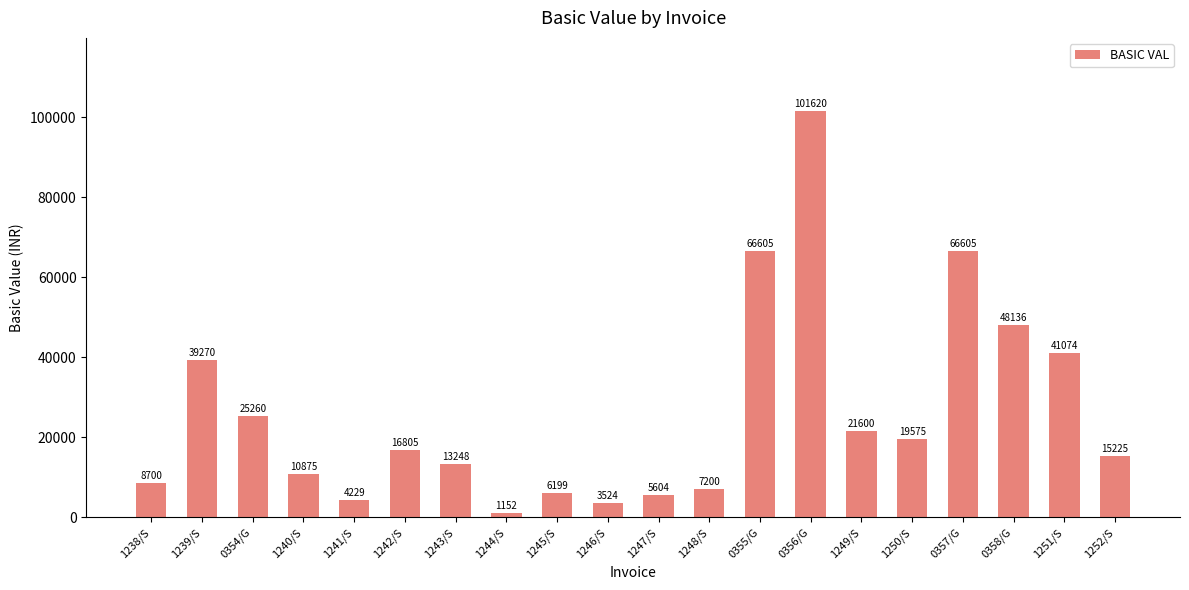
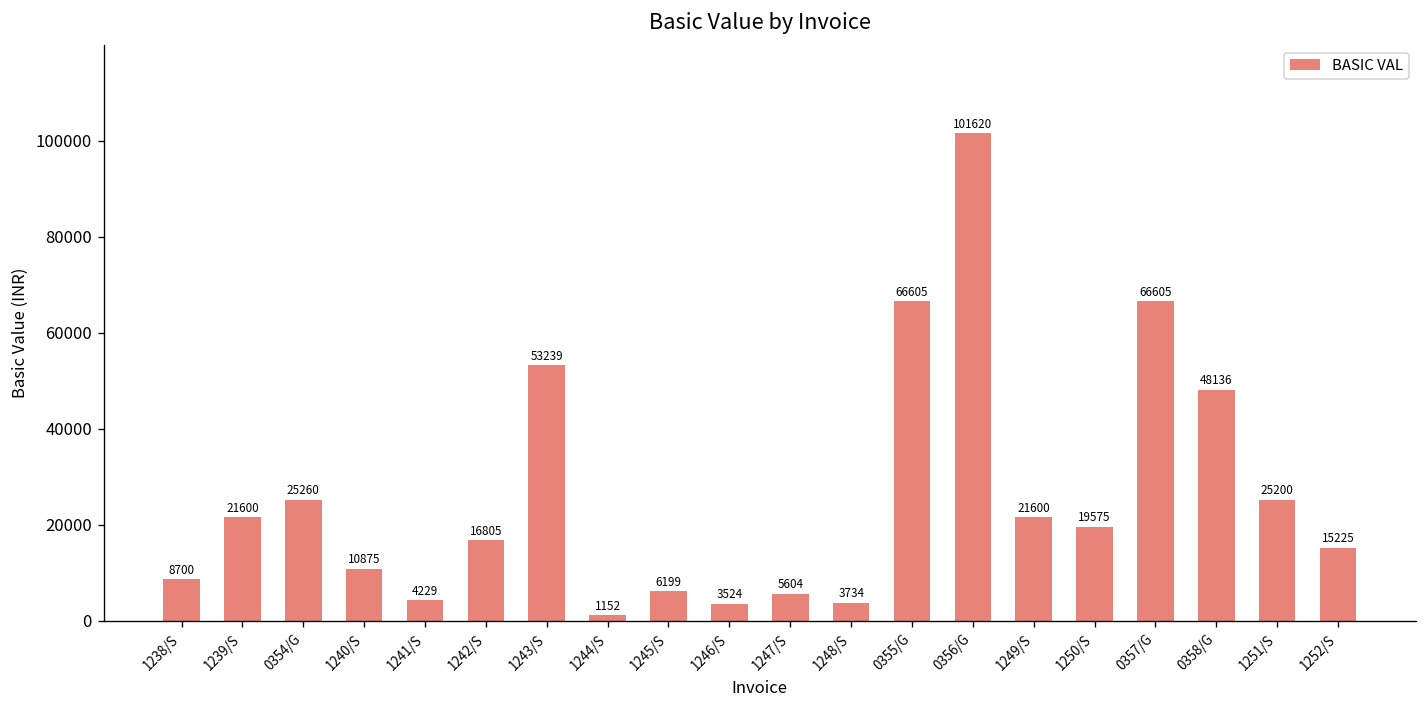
  {
    "1238/S": 8700,
-   "1239/S": 39270,
+   "1239/S": 21600,
    "0354/G": 25260,
    "1240/S": 10875,
    "1241/S": 4229,
    "1242/S": 16805,
-   "1243/S": 13248,
+   "1243/S": 53239,
    "1244/S": 1152,
    "1245/S": 6199,
    "1246/S": 3524,
    "1247/S": 5604,
-   "1248/S": 7200,
+   "1248/S": 3734,
    "0355/G": 66605,
    "0356/G": 101620,
    "1249/S": 21600,
    "1250/S": 19575,
    "0357/G": 66605,
    "0358/G": 48136,
-   "1251/S": 41074,
+   "1251/S": 25200,
    "1252/S": 15225
  }
